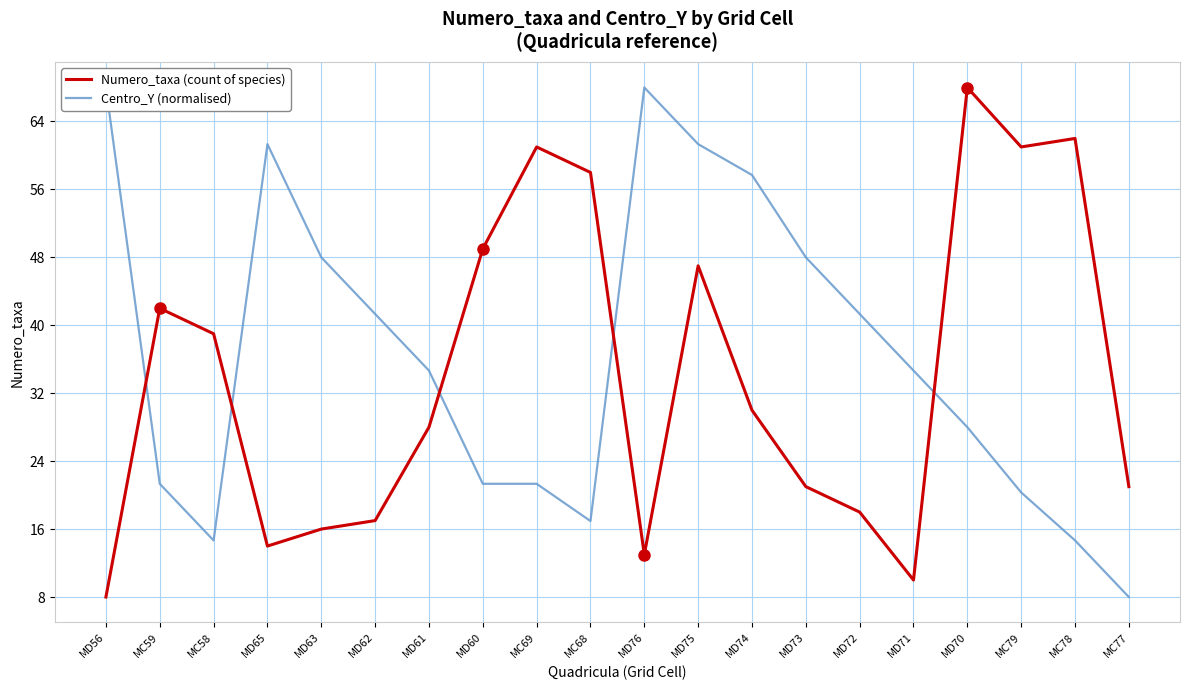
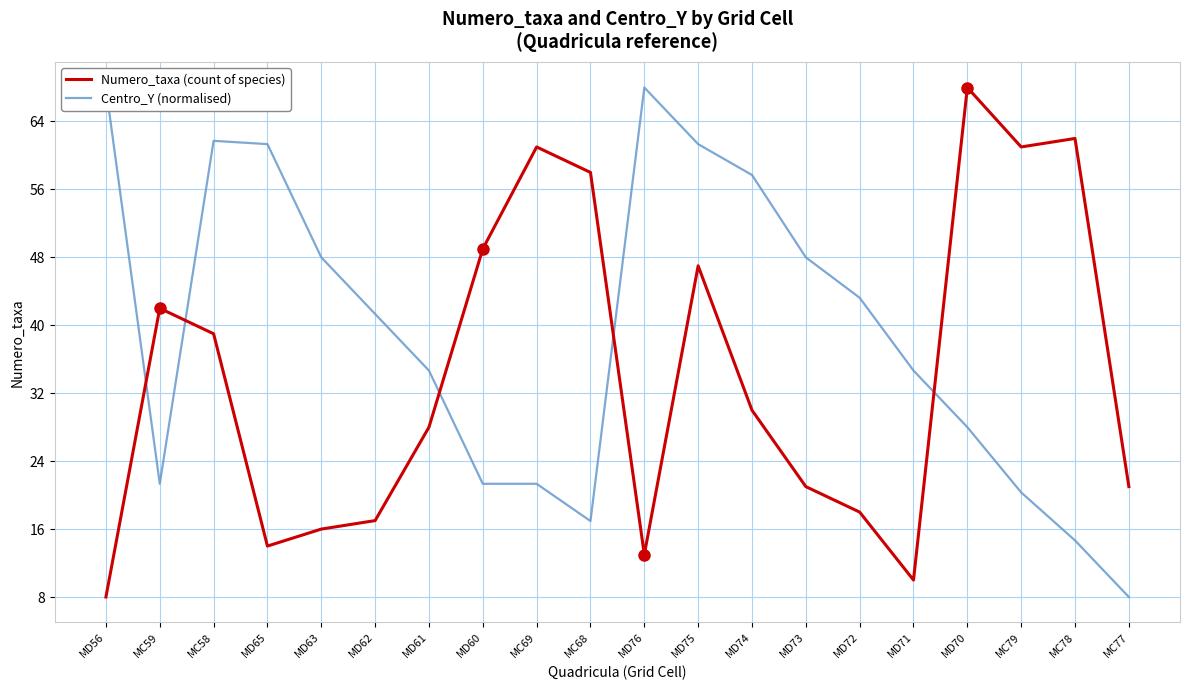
  {
    "Centro_Y (normalised)": {
      "MC59": 21,
-     "MC58": 15,
+     "MC58": 62,
      "MD65": 61,
      "MD63": 48,
      "MD62": 41,
      "MD61": 35,
      "MD60": 21,
      "MC69": 21,
      "MC68": 17,
      "MD76": 68,
      "MD75": 61,
      "MD74": 58,
      "MD73": 48,
-     "MD72": 41,
+     "MD72": 43,
      "MD71": 35,
      "MD70": 28,
      "MC79": 20,
      "MC78": 15,
      "MC77": 8
    }
  }
